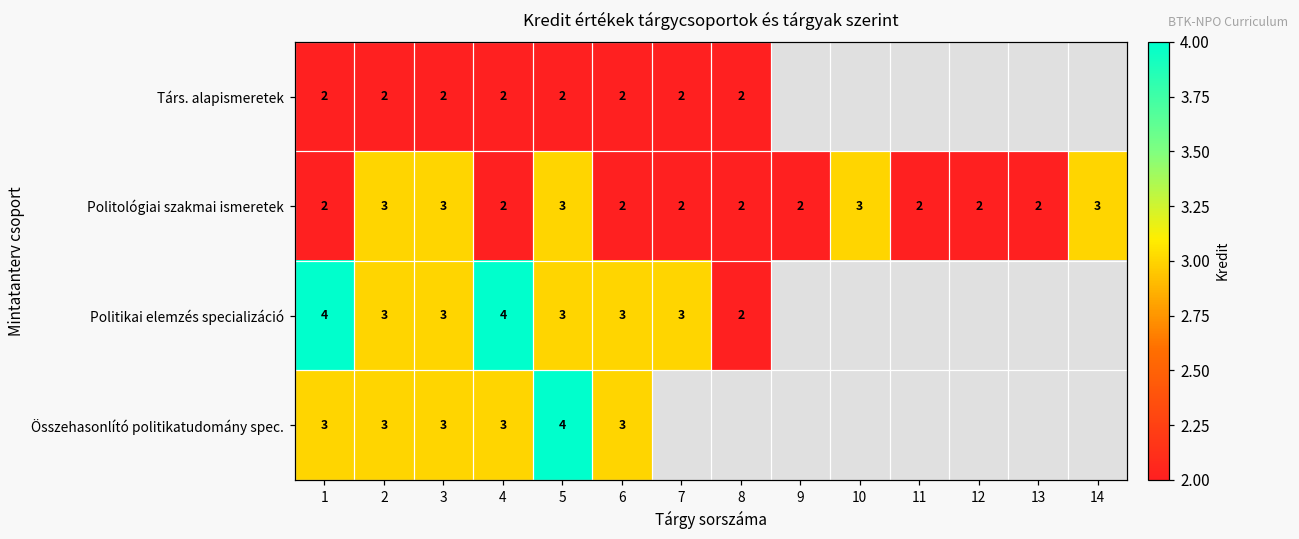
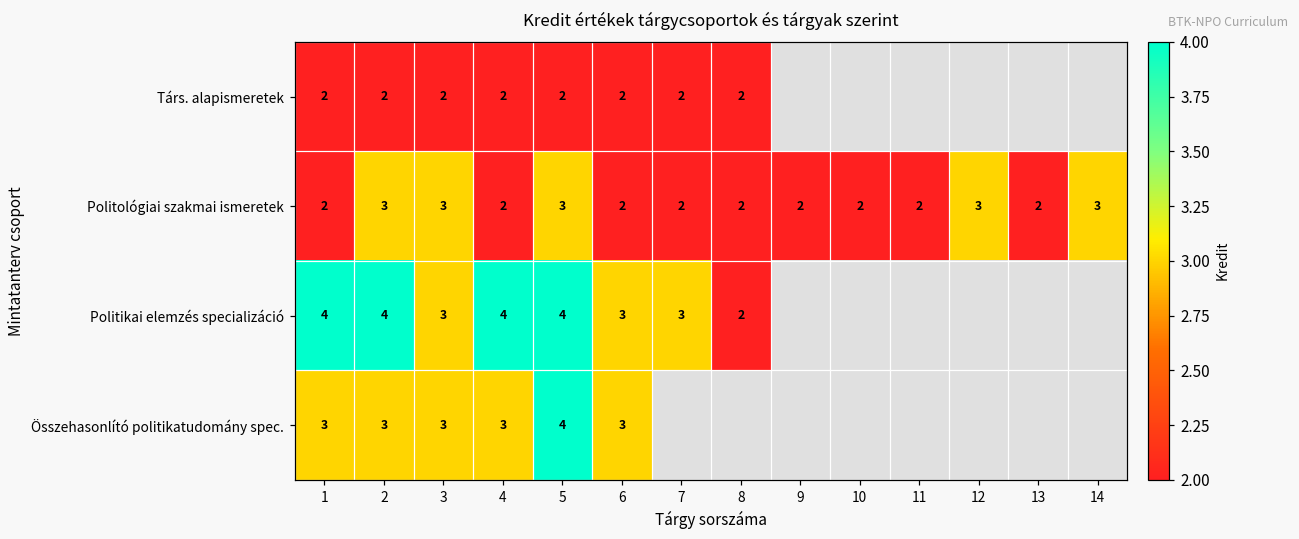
  {
    "Társ. alapismeretek": {
      "1": 2,
      "2": 2,
      "3": 2,
      "4": 2,
      "5": 2,
      "6": 2,
      "7": 2,
      "8": 2
    },
    "Politológiai szakmai ismeretek": {
      "1": 2,
      "2": 3,
      "3": 3,
      "4": 2,
      "5": 3,
      "6": 2,
      "7": 2,
      "8": 2,
      "9": 2,
-     "10": 3,
+     "10": 2,
      "11": 2,
-     "12": 2,
+     "12": 3,
      "13": 2,
      "14": 3
    },
    "Politikai elemzés specializáció": {
      "1": 4,
-     "2": 3,
+     "2": 4,
      "3": 3,
      "4": 4,
-     "5": 3,
+     "5": 4,
      "6": 3,
      "7": 3,
      "8": 2
    },
    "Összehasonlító politikatudomány spec.": {
      "1": 3,
      "2": 3,
      "3": 3,
      "4": 3,
      "5": 4,
      "6": 3
    }
  }
